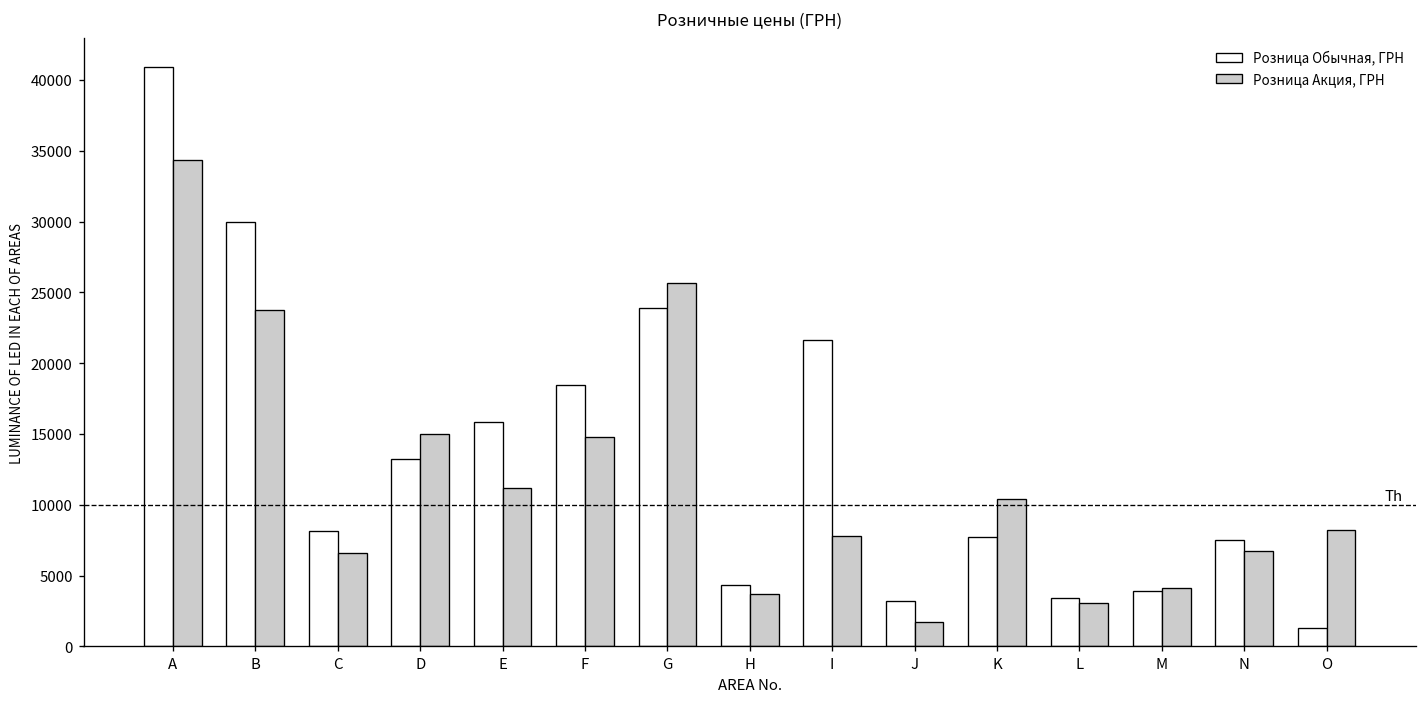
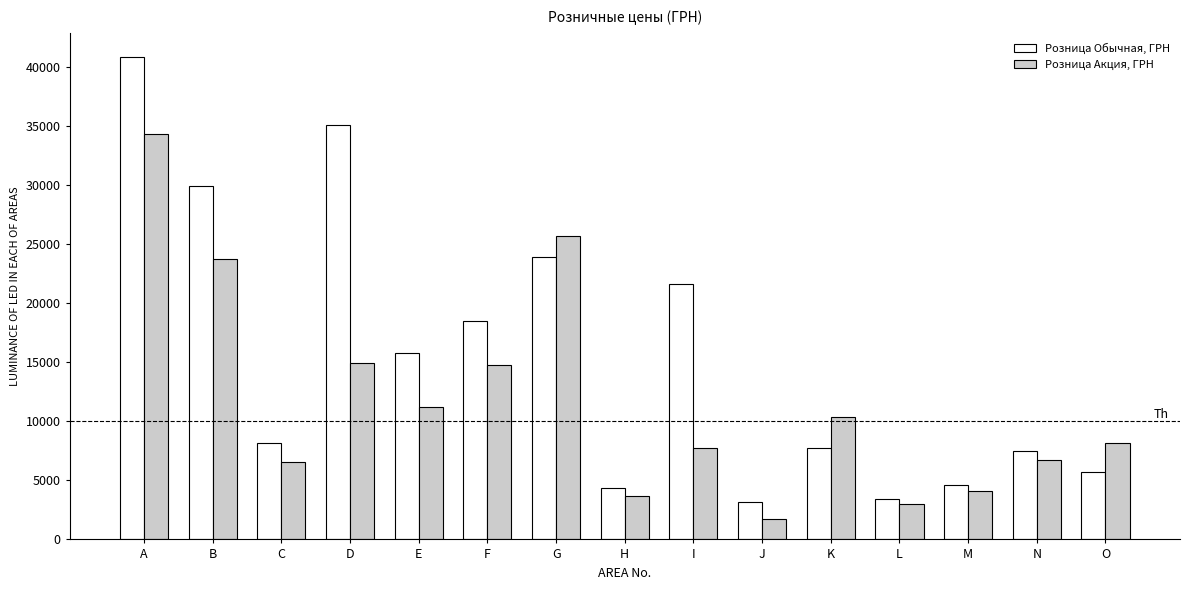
  {
    "Розница Обычная, ГРН": {
      "A": 40900,
      "B": 30000,
      "C": 8200,
-     "D": 13200,
+     "D": 35100,
      "E": 15800,
      "F": 18500,
      "G": 23900,
      "H": 4400,
      "I": 21600,
      "J": 3200,
      "K": 7800,
      "L": 3400,
-     "M": 3900,
+     "M": 4600,
      "N": 7500,
-     "O": 1300
+     "O": 5700
    },
    "Розница Акция, ГРН": {
      "A": 34300,
      "B": 23800,
      "C": 6600,
      "D": 15000,
      "E": 11200,
      "F": 14800,
      "G": 25700,
      "H": 3700,
      "I": 7800,
      "J": 1700,
      "K": 10400,
      "L": 3000,
      "M": 4100,
      "N": 6700,
      "O": 8200
    }
  }
